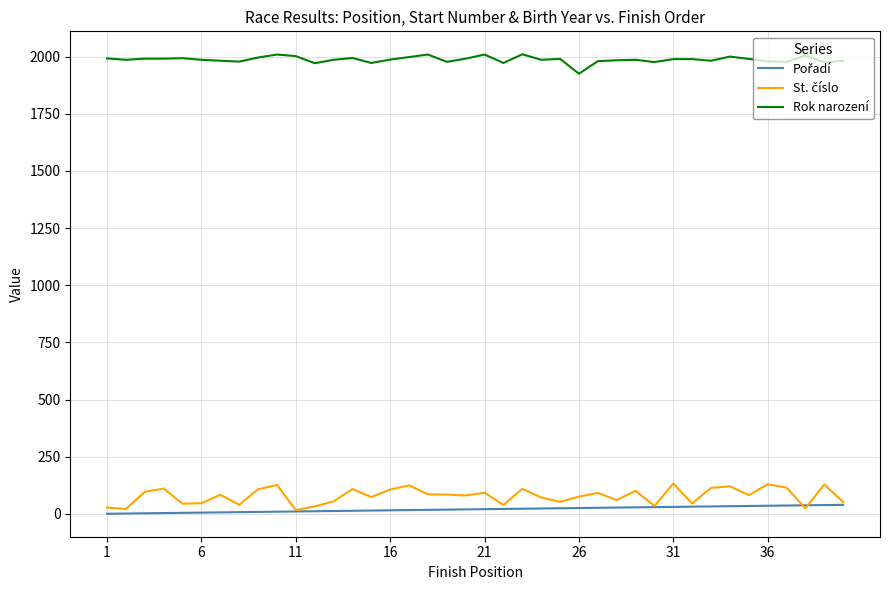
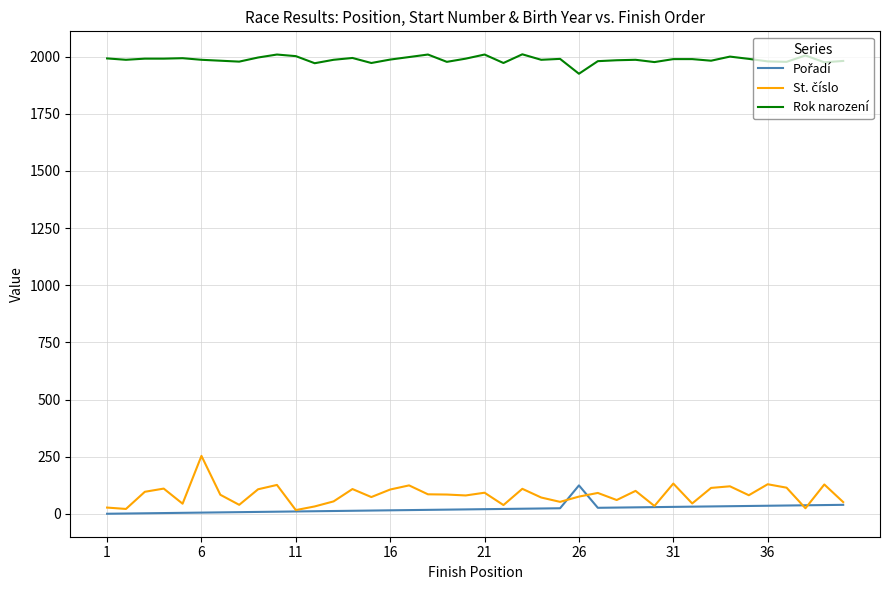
  {
    "Pořadí": {
      "1": 0,
      "6": 10,
      "16": 20,
      "21": 20,
-     "26": 30,
+     "26": 130,
      "31": 30,
      "36": 40
    },
    "St. číslo": {
      "1": 30,
-     "6": 50,
+     "6": 250,
      "16": 110,
      "21": 90,
      "26": 80,
      "31": 130,
      "36": 130
    },
    "Rok narození": {
      "1": 1990,
      "6": 1990,
      "11": 2000,
      "16": 1990,
      "21": 2010,
      "26": 1930,
      "31": 1990
    }
  }
